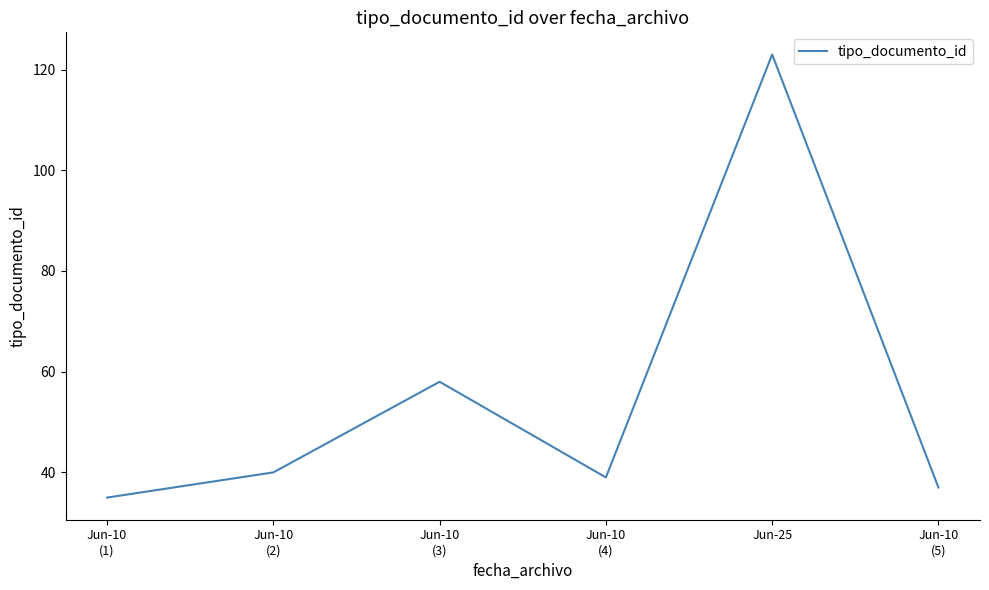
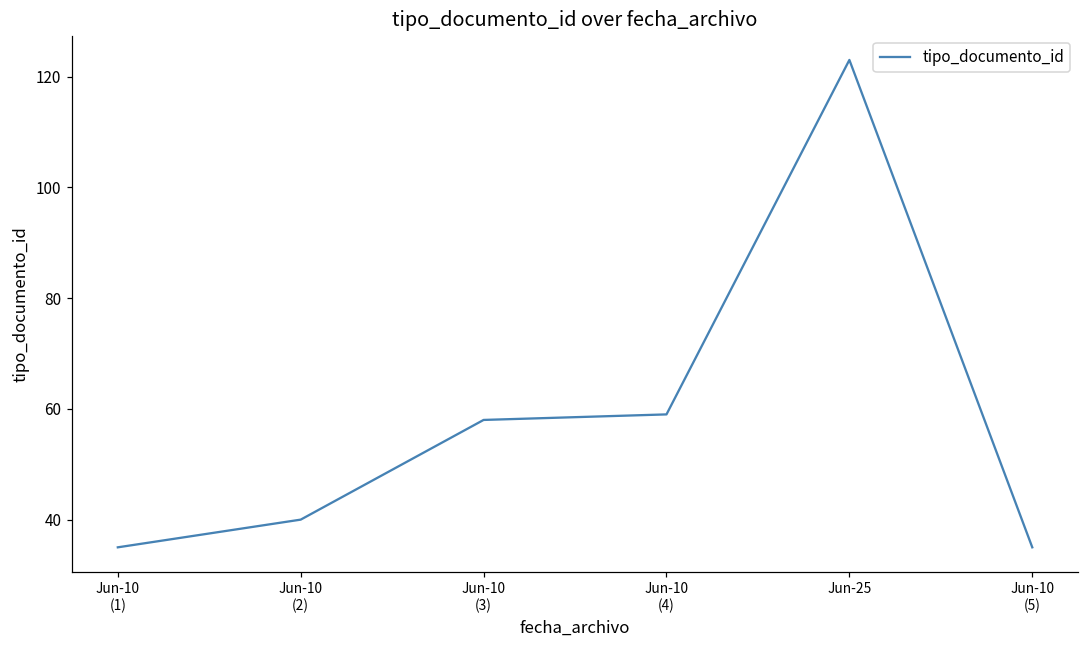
  {
    "Jun-10 (1)": 35,
    "Jun-10 (2)": 40,
    "Jun-10 (3)": 58,
-   "Jun-10 (4)": 39,
+   "Jun-10 (4)": 59,
    "Jun-25": 123,
-   "Jun-10 (5)": 37
+   "Jun-10 (5)": 35
  }
